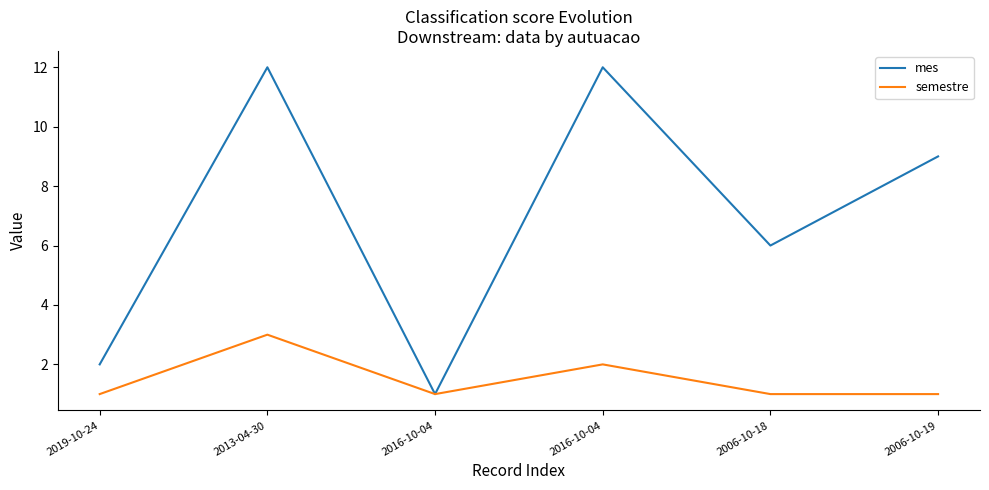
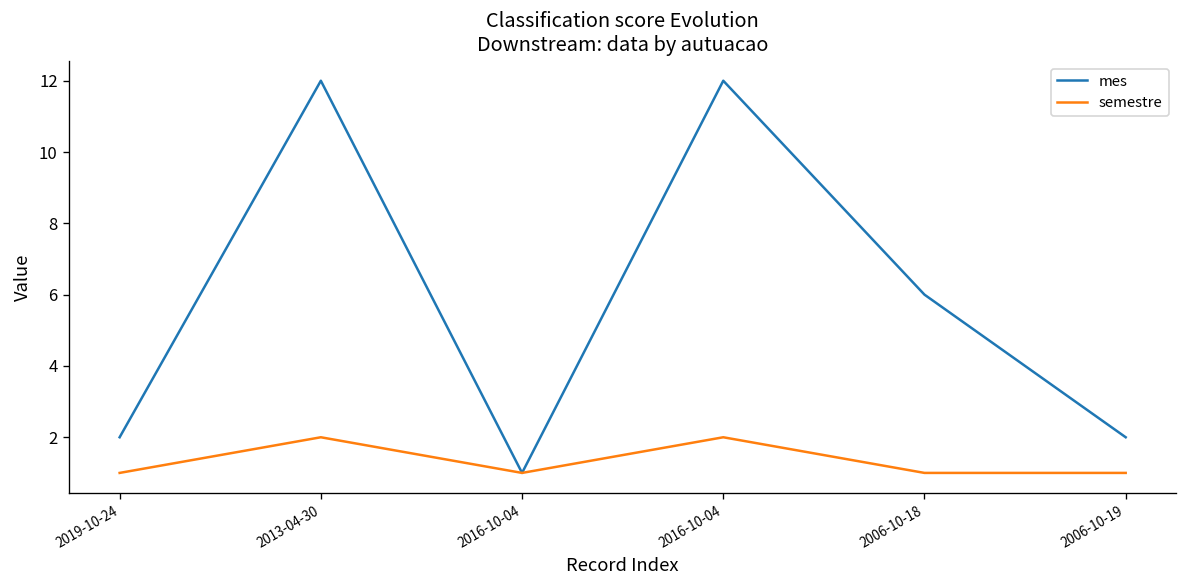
  {
    "mes": {
      "2019-10-24": 2,
      "2013-04-30": 12,
      "2006-10-18": 6,
-     "2006-10-19": 9
+     "2006-10-19": 2
    },
    "semestre": {
      "2019-10-24": 1,
-     "2013-04-30": 3,
+     "2013-04-30": 2,
      "2006-10-18": 1,
      "2006-10-19": 1
    }
  }
